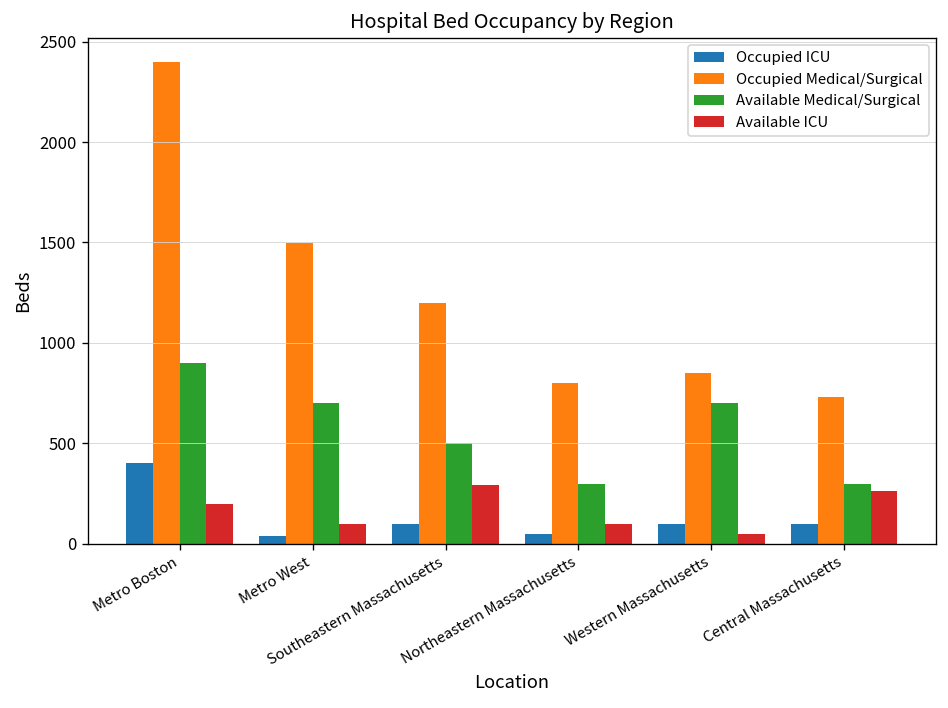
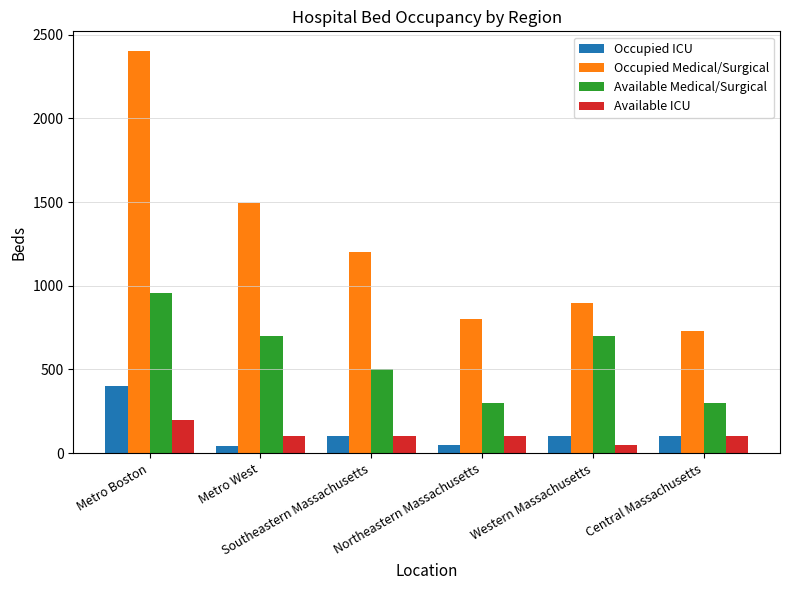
  {
    "Occupied ICU": {
      "Metro Boston": 400,
      "Metro West": 40,
      "Southeastern Massachusetts": 100,
      "Northeastern Massachusetts": 50,
      "Western Massachusetts": 100,
      "Central Massachusetts": 100
    },
    "Occupied Medical/Surgical": {
      "Metro Boston": 2400,
      "Metro West": 1500,
      "Southeastern Massachusetts": 1200,
      "Northeastern Massachusetts": 800,
-     "Western Massachusetts": 850,
+     "Western Massachusetts": 900,
      "Central Massachusetts": 730
    },
    "Available Medical/Surgical": {
-     "Metro Boston": 900,
+     "Metro Boston": 960,
      "Metro West": 700,
      "Southeastern Massachusetts": 500,
      "Northeastern Massachusetts": 300,
      "Western Massachusetts": 700,
      "Central Massachusetts": 300
    },
    "Available ICU": {
      "Metro Boston": 200,
      "Metro West": 100,
-     "Southeastern Massachusetts": 290,
+     "Southeastern Massachusetts": 100,
      "Northeastern Massachusetts": 100,
      "Western Massachusetts": 50,
-     "Central Massachusetts": 260
+     "Central Massachusetts": 100
    }
  }
